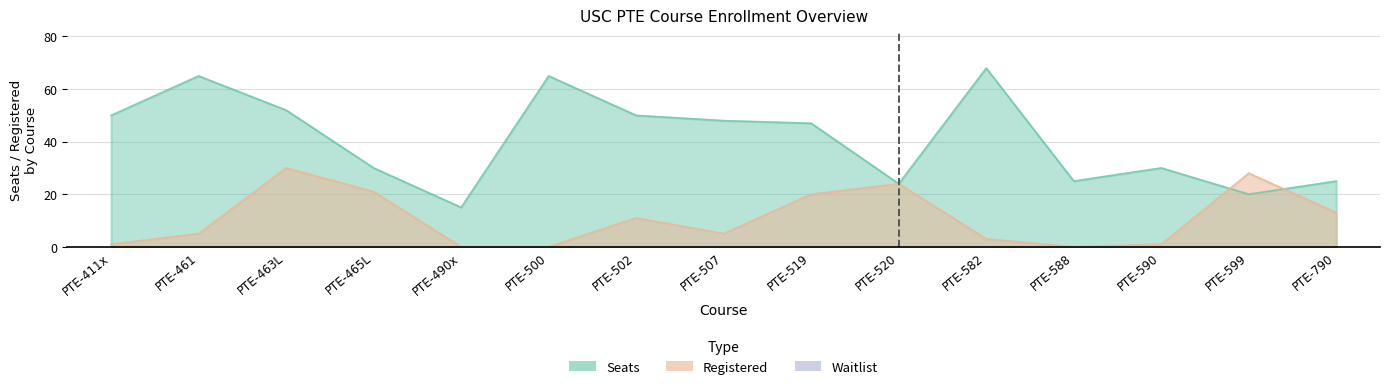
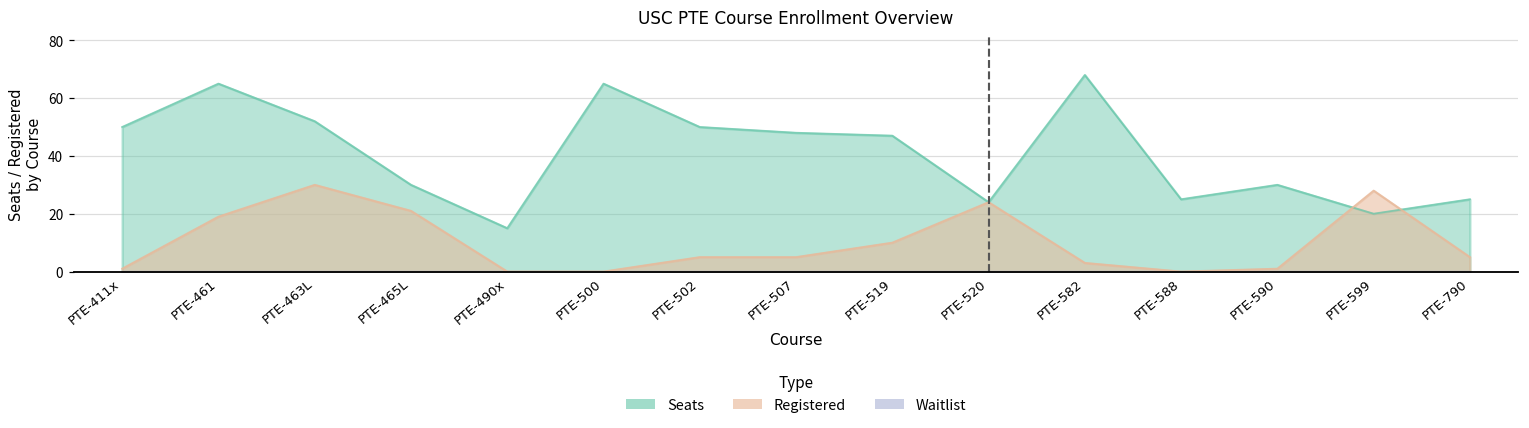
  {
    "Registered": {
      "PTE-411x": 1,
-     "PTE-461": 5,
+     "PTE-461": 19,
      "PTE-463L": 30,
      "PTE-465L": 21,
-     "PTE-502": 11,
+     "PTE-502": 5,
      "PTE-507": 5,
-     "PTE-519": 20,
+     "PTE-519": 10,
      "PTE-582": 3,
      "PTE-590": 1,
      "PTE-599": 28,
-     "PTE-790": 13
+     "PTE-790": 5
    }
  }
